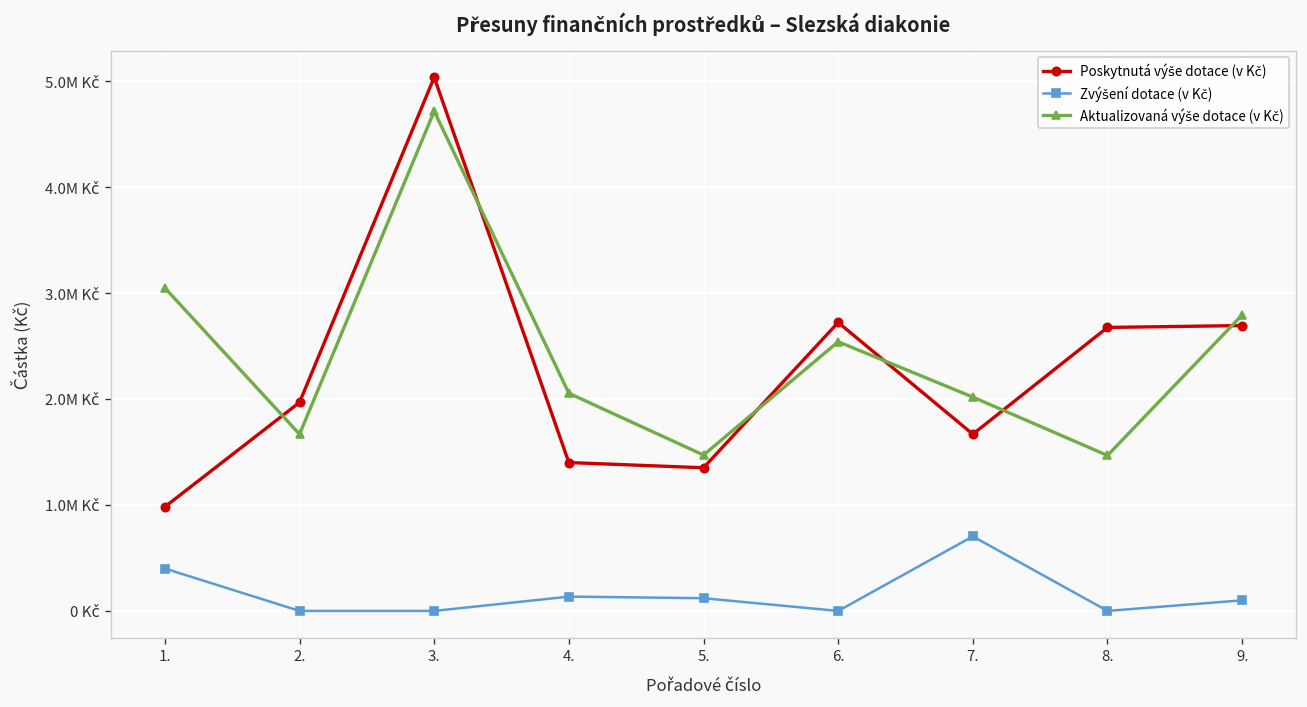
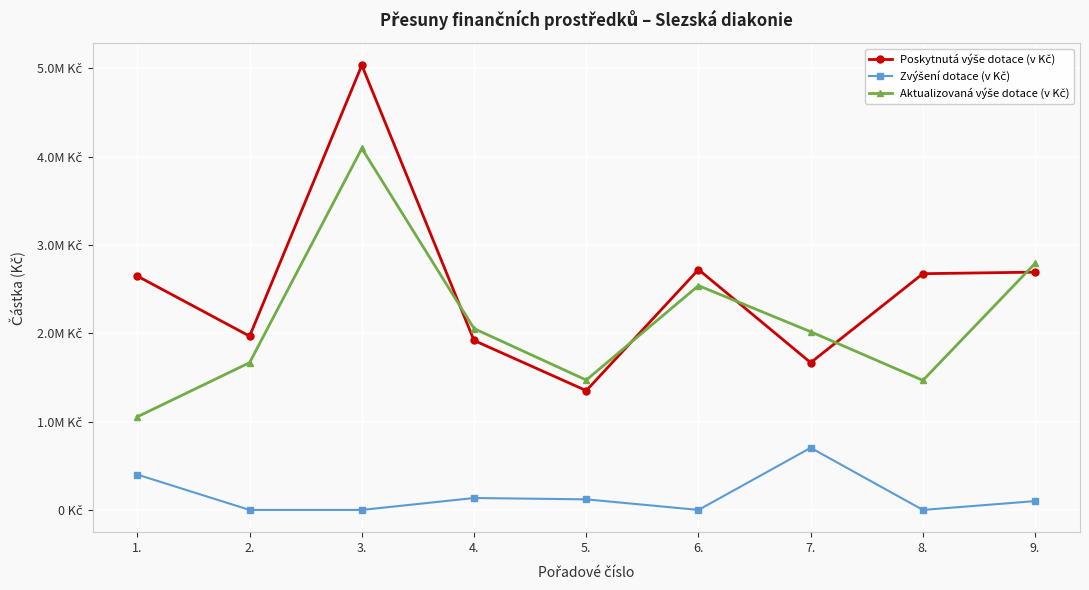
  {
    "Poskytnutá výše dotace (v Kč)": {
-     "1.": "1.0M Kč",
+     "1.": "2.6M Kč",
      "2.": "2.0M Kč",
      "3.": "5.0M Kč",
-     "4.": "1.4M Kč",
+     "4.": "1.9M Kč",
      "5.": "1.4M Kč",
      "6.": "2.7M Kč",
      "7.": "1.7M Kč",
      "8.": "2.7M Kč",
      "9.": "2.7M Kč"
    },
    "Zvýšení dotace (v Kč)": {
      "1.": "0.4M Kč",
      "2.": "0.0M Kč",
      "3.": "0.0M Kč",
      "4.": "0.1M Kč",
      "5.": "0.1M Kč",
      "6.": "0.0M Kč",
      "7.": "0.7M Kč",
      "8.": "0.0M Kč",
      "9.": "0.1M Kč"
    },
    "Aktualizovaná výše dotace (v Kč)": {
-     "1.": "3.0M Kč",
+     "1.": "1.1M Kč",
      "2.": "1.7M Kč",
-     "3.": "4.7M Kč",
+     "3.": "4.1M Kč",
      "4.": "2.1M Kč",
      "5.": "1.5M Kč",
      "6.": "2.5M Kč",
      "7.": "2.0M Kč",
      "8.": "1.5M Kč",
      "9.": "2.8M Kč"
    }
  }
